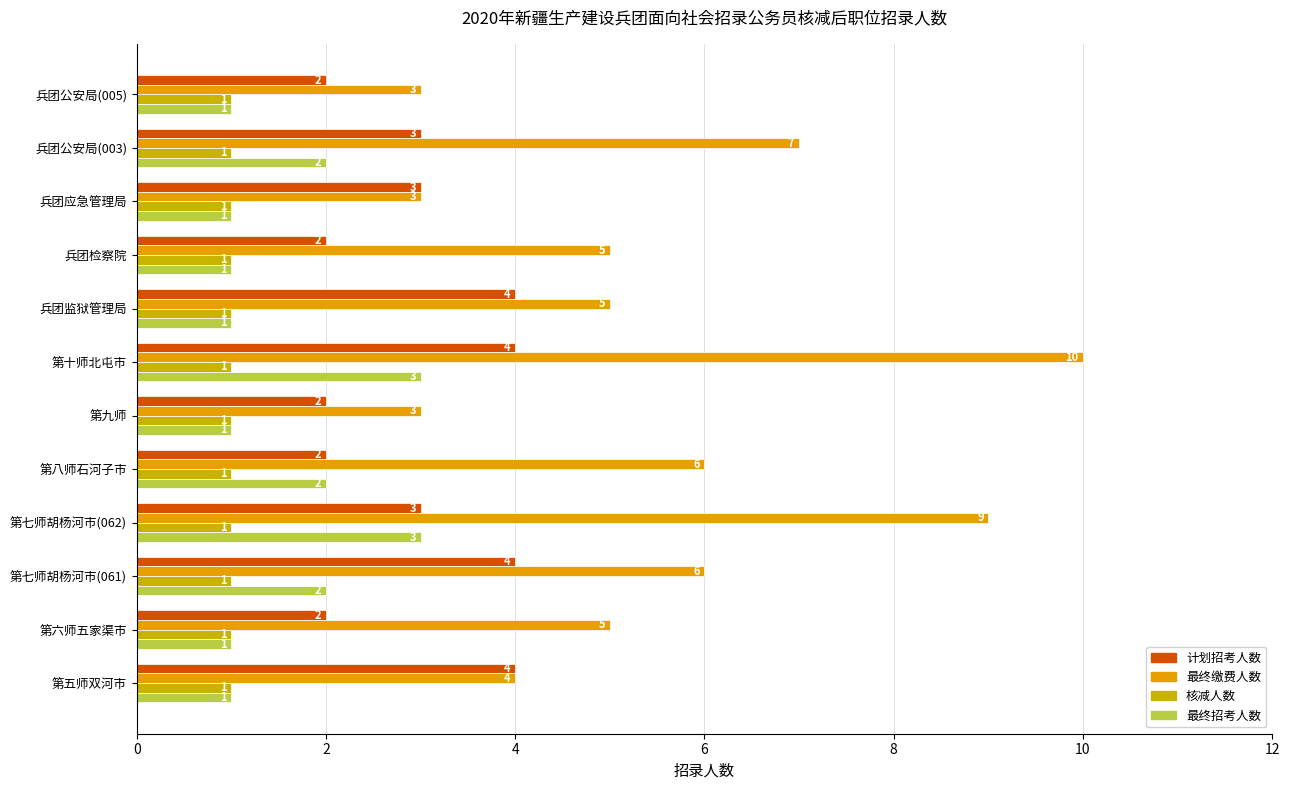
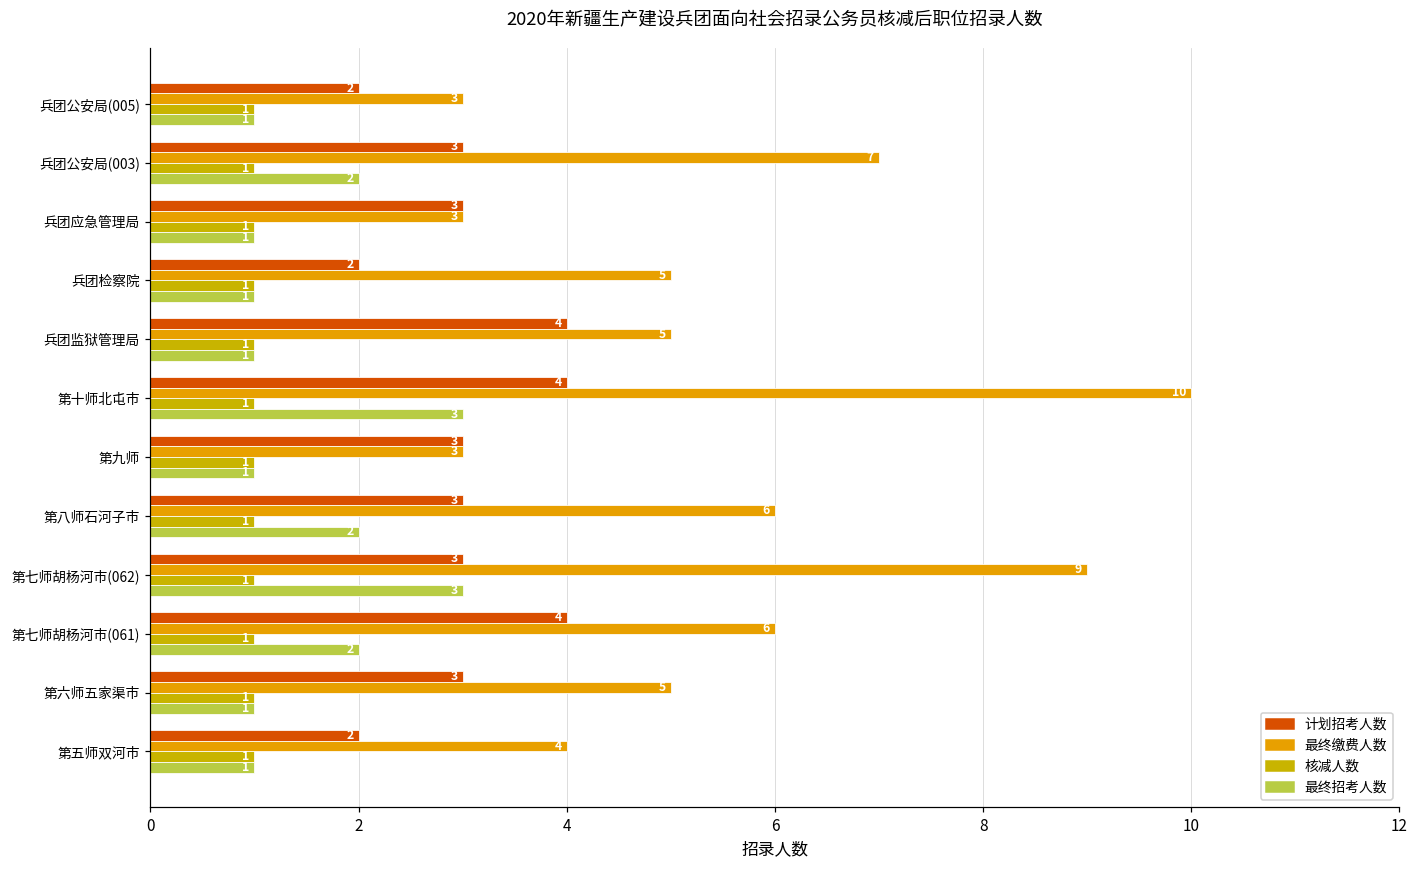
  {
    "计划招考人数": {
      "兵团公安局(005)": 2,
      "兵团公安局(003)": 3,
      "兵团检察院": 2,
      "兵团监狱管理局": 4,
      "第十师北屯市": 4,
-     "第九师": 2,
-     "第八师石河子市": 2,
+     "第九师": 3,
+     "第八师石河子市": 3,
      "第七师胡杨河市(062)": 3,
      "第七师胡杨河市(061)": 4,
-     "第六师五家渠市": 2,
-     "第五师双河市": 4
+     "第六师五家渠市": 3,
+     "第五师双河市": 2
    },
    "最终招考人数": {
      "兵团公安局(003)": 2,
      "第十师北屯市": 3,
      "第八师石河子市": 2,
      "第七师胡杨河市(062)": 3,
      "第七师胡杨河市(061)": 2
    }
  }
